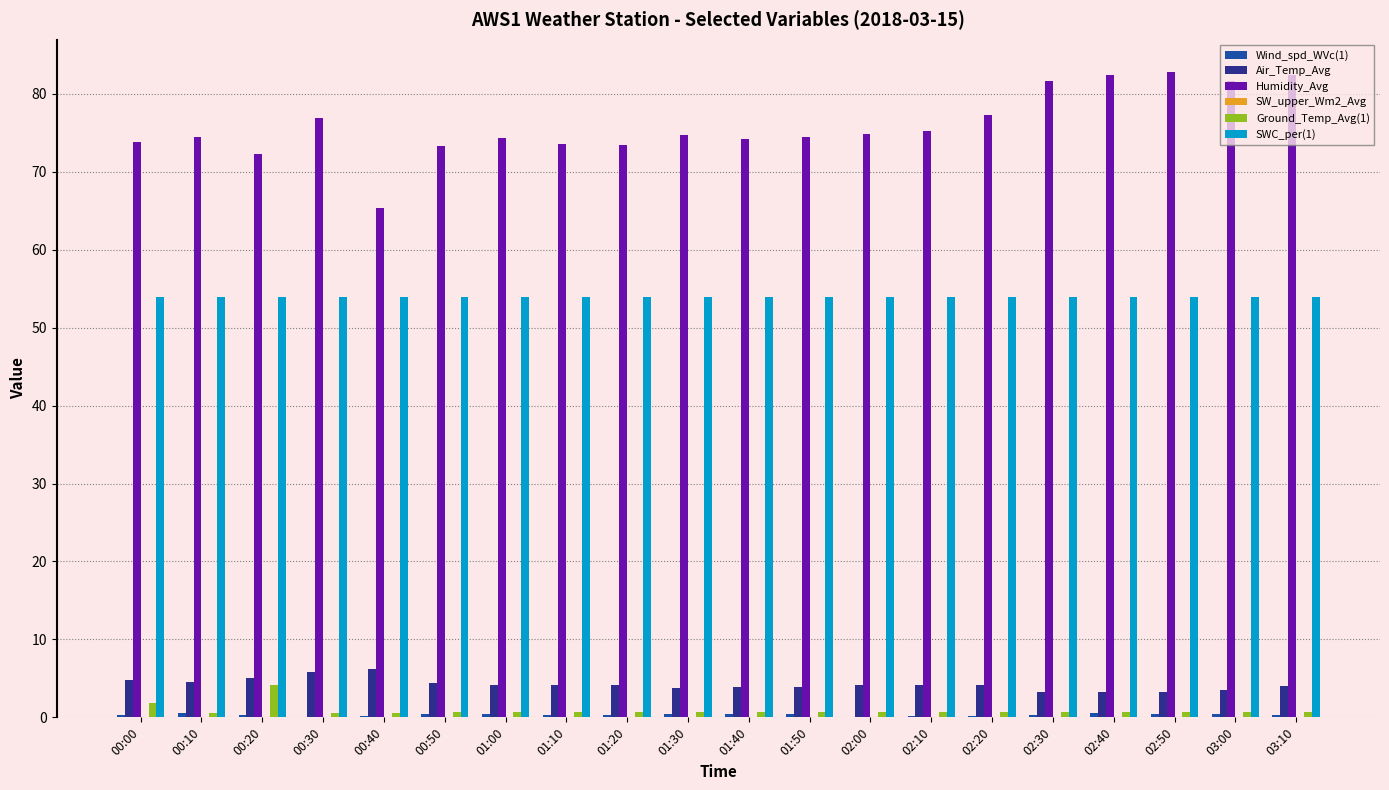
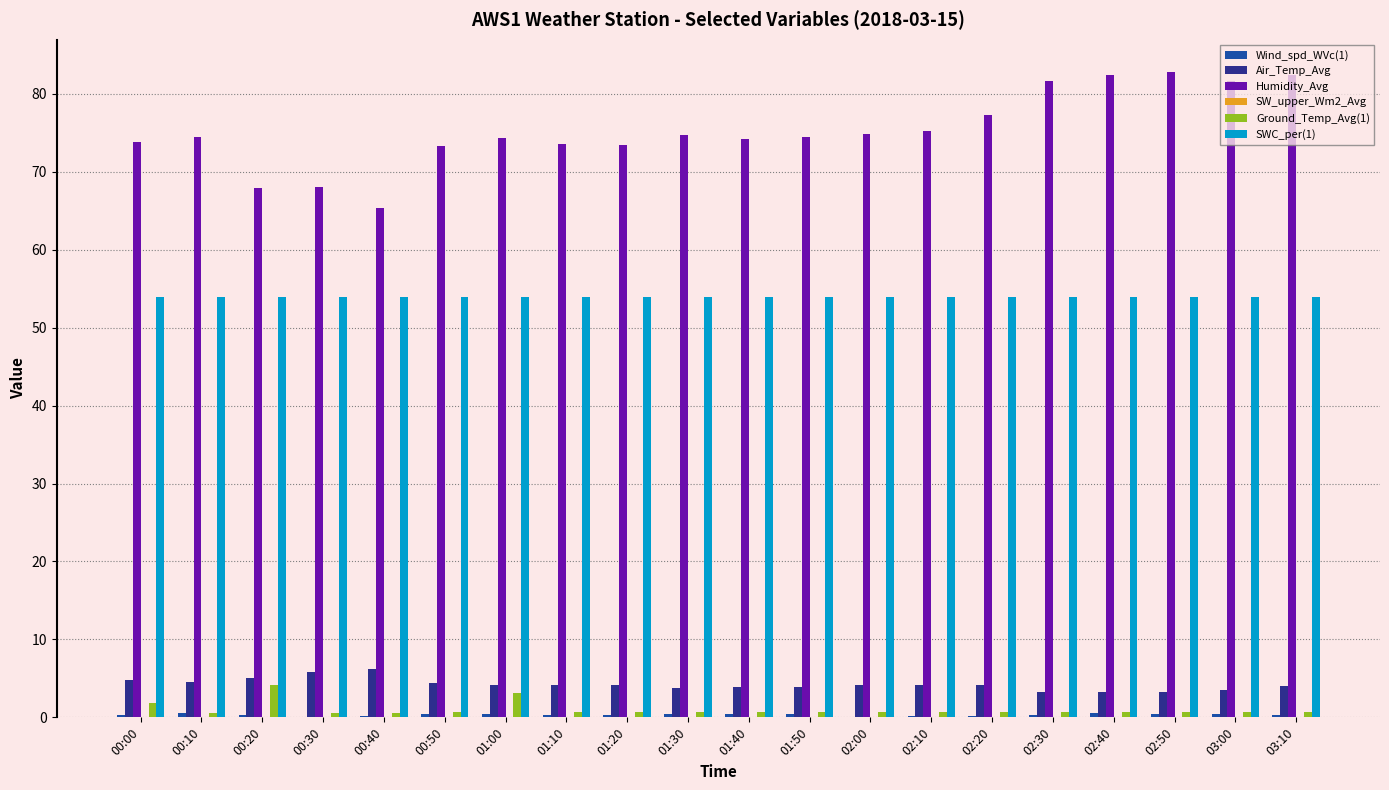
  {
    "Humidity_Avg": {
      "00:00": 74,
      "00:10": 74,
-     "00:20": 72,
-     "00:30": 77,
+     "00:20": 68,
+     "00:30": 68,
      "00:40": 65,
      "00:50": 73,
      "01:00": 74,
      "01:10": 74,
      "01:20": 73,
      "01:30": 75,
      "01:40": 74,
      "01:50": 75,
      "02:00": 75,
      "02:10": 75,
      "02:20": 77,
      "02:30": 82,
      "02:40": 82,
      "02:50": 83
    },
    "SW_upper_Wm2_Avg": {
      "00:00": 0,
      "00:10": 0,
      "00:20": 0,
      "00:30": 0,
      "00:40": 0,
      "00:50": 0,
      "01:00": 0,
      "01:10": 0,
      "01:20": 0,
      "01:30": 0,
      "01:40": 0,
      "01:50": 0,
      "02:00": 0,
      "02:10": 0,
      "02:20": 0,
      "02:30": 0,
      "02:40": 0,
      "02:50": 0,
      "03:00": 0,
      "03:10": 0
    },
    "Ground_Temp_Avg(1)": {
      "00:00": 2,
      "00:10": 1,
      "00:20": 4,
      "00:30": 1,
      "00:40": 1,
      "00:50": 1,
-     "01:00": 1,
+     "01:00": 3,
      "01:10": 1,
      "01:20": 1,
      "01:30": 1,
      "01:40": 1,
      "01:50": 1,
      "02:00": 1,
      "02:10": 1,
      "02:20": 1,
      "02:30": 1,
      "02:40": 1,
      "02:50": 1,
      "03:00": 1,
      "03:10": 1
    },
    "SWC_per(1)": {
      "00:00": 54,
      "00:10": 54,
      "00:20": 54,
      "00:30": 54,
      "00:40": 54,
      "00:50": 54,
      "01:00": 54,
      "01:10": 54,
      "01:20": 54,
      "01:30": 54,
      "01:40": 54,
      "01:50": 54,
      "02:00": 54,
      "02:10": 54,
      "02:20": 54,
      "02:30": 54,
      "02:40": 54,
      "02:50": 54,
      "03:00": 54,
      "03:10": 54
    }
  }
